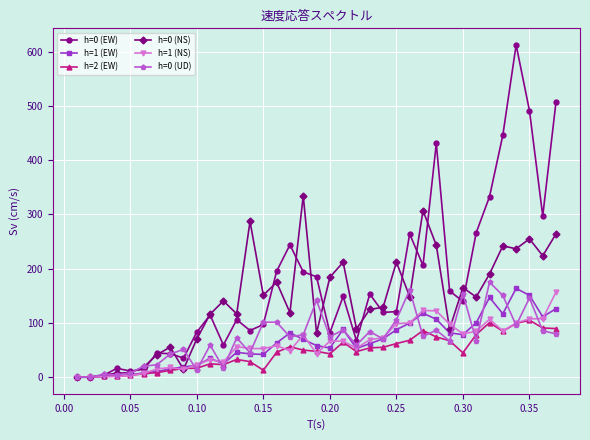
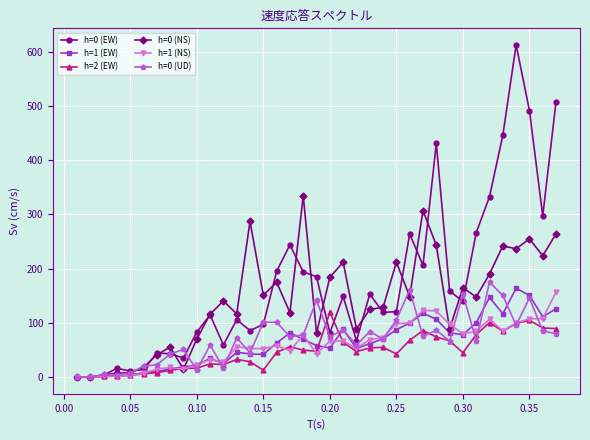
  {
    "h=2 (EW)": {
      "0.15": 10,
-     "0.20": 40,
-     "0.25": 60,
+     "0.20": 120,
+     "0.25": 40,
      "0.30": 40
    }
  }
